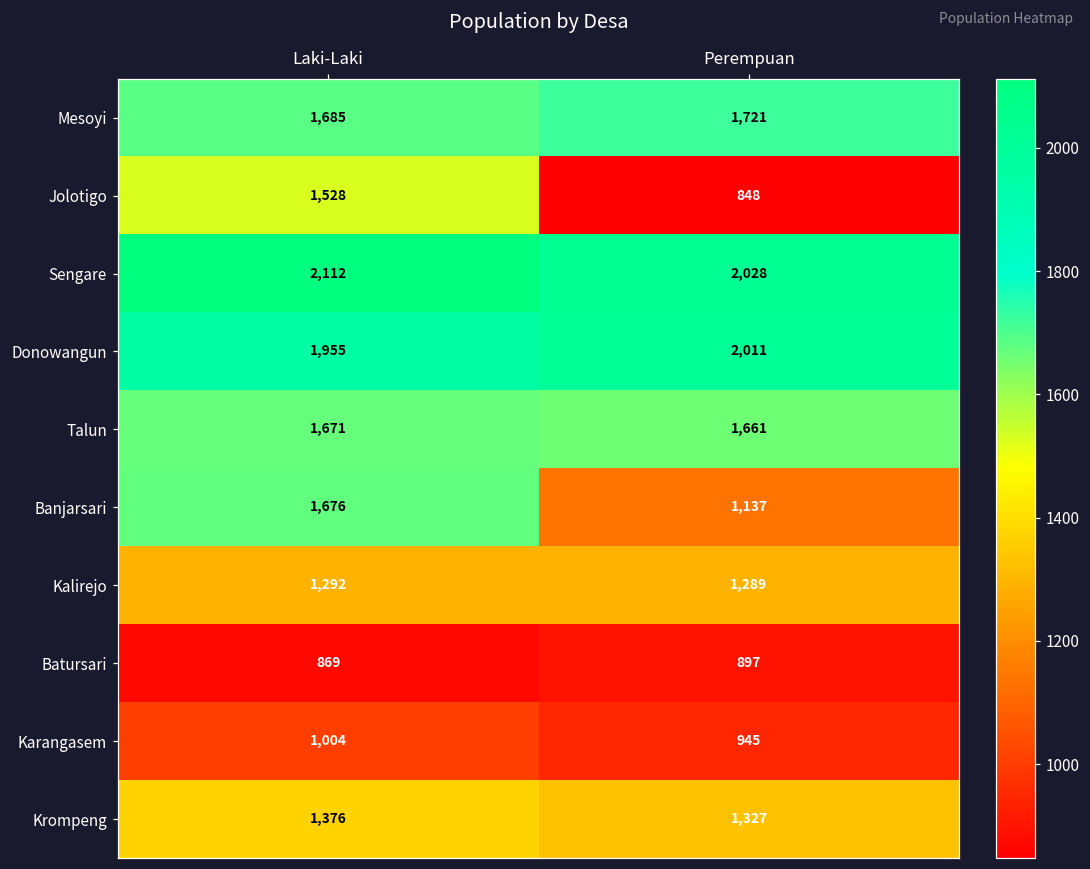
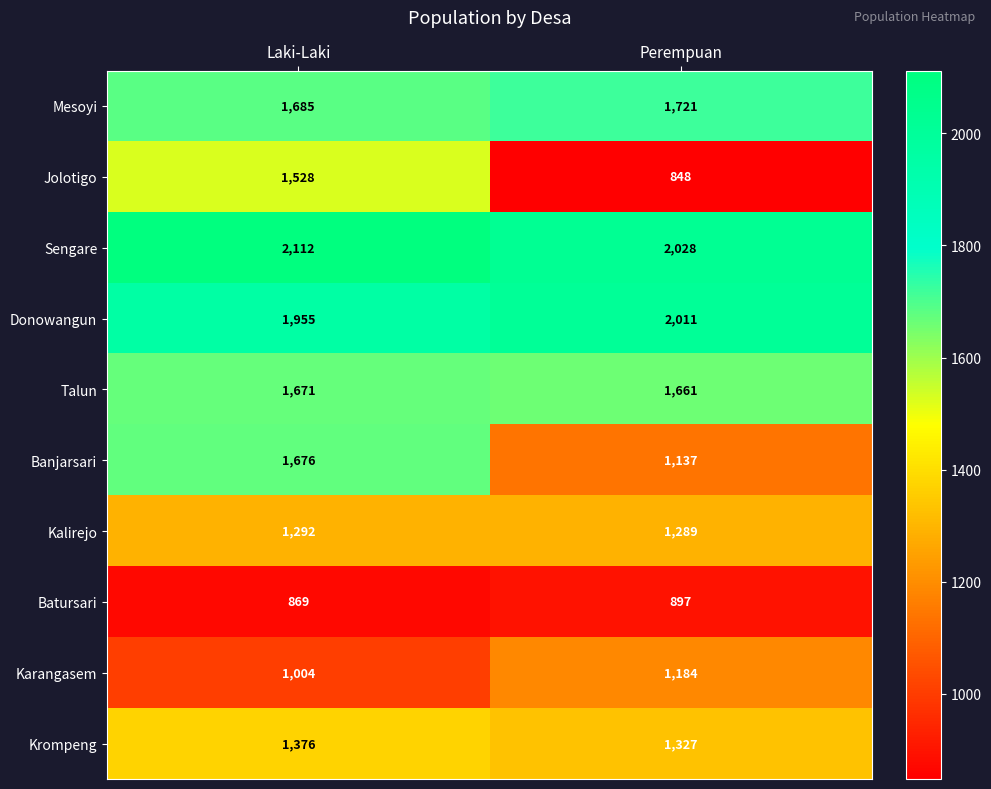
  {
    "Mesoyi": {
      "Laki-Laki": "1,685",
      "Perempuan": "1,721"
    },
    "Jolotigo": {
      "Laki-Laki": "1,528",
      "Perempuan": "848"
    },
    "Sengare": {
      "Laki-Laki": "2,112",
      "Perempuan": "2,028"
    },
    "Donowangun": {
      "Laki-Laki": "1,955",
      "Perempuan": "2,011"
    },
    "Talun": {
      "Laki-Laki": "1,671",
      "Perempuan": "1,661"
    },
    "Banjarsari": {
      "Laki-Laki": "1,676",
      "Perempuan": "1,137"
    },
    "Kalirejo": {
      "Laki-Laki": "1,292",
      "Perempuan": "1,289"
    },
    "Batursari": {
      "Laki-Laki": "869",
      "Perempuan": "897"
    },
    "Karangasem": {
      "Laki-Laki": "1,004",
-     "Perempuan": "945"
+     "Perempuan": "1,184"
    },
    "Krompeng": {
      "Laki-Laki": "1,376",
      "Perempuan": "1,327"
    }
  }
